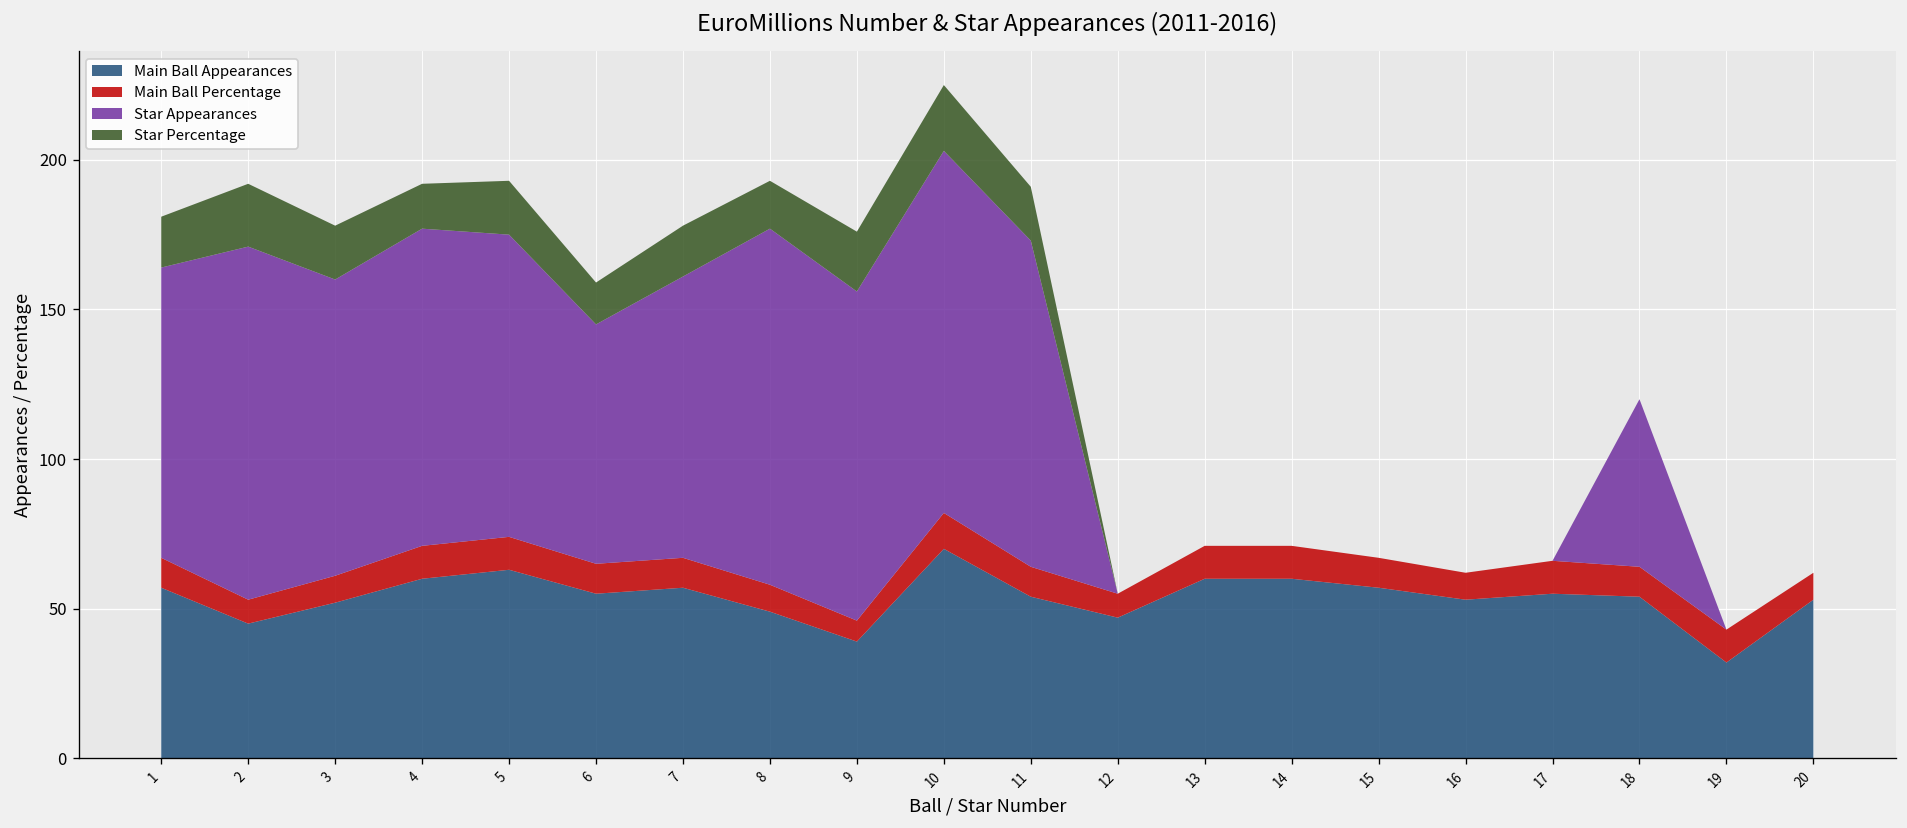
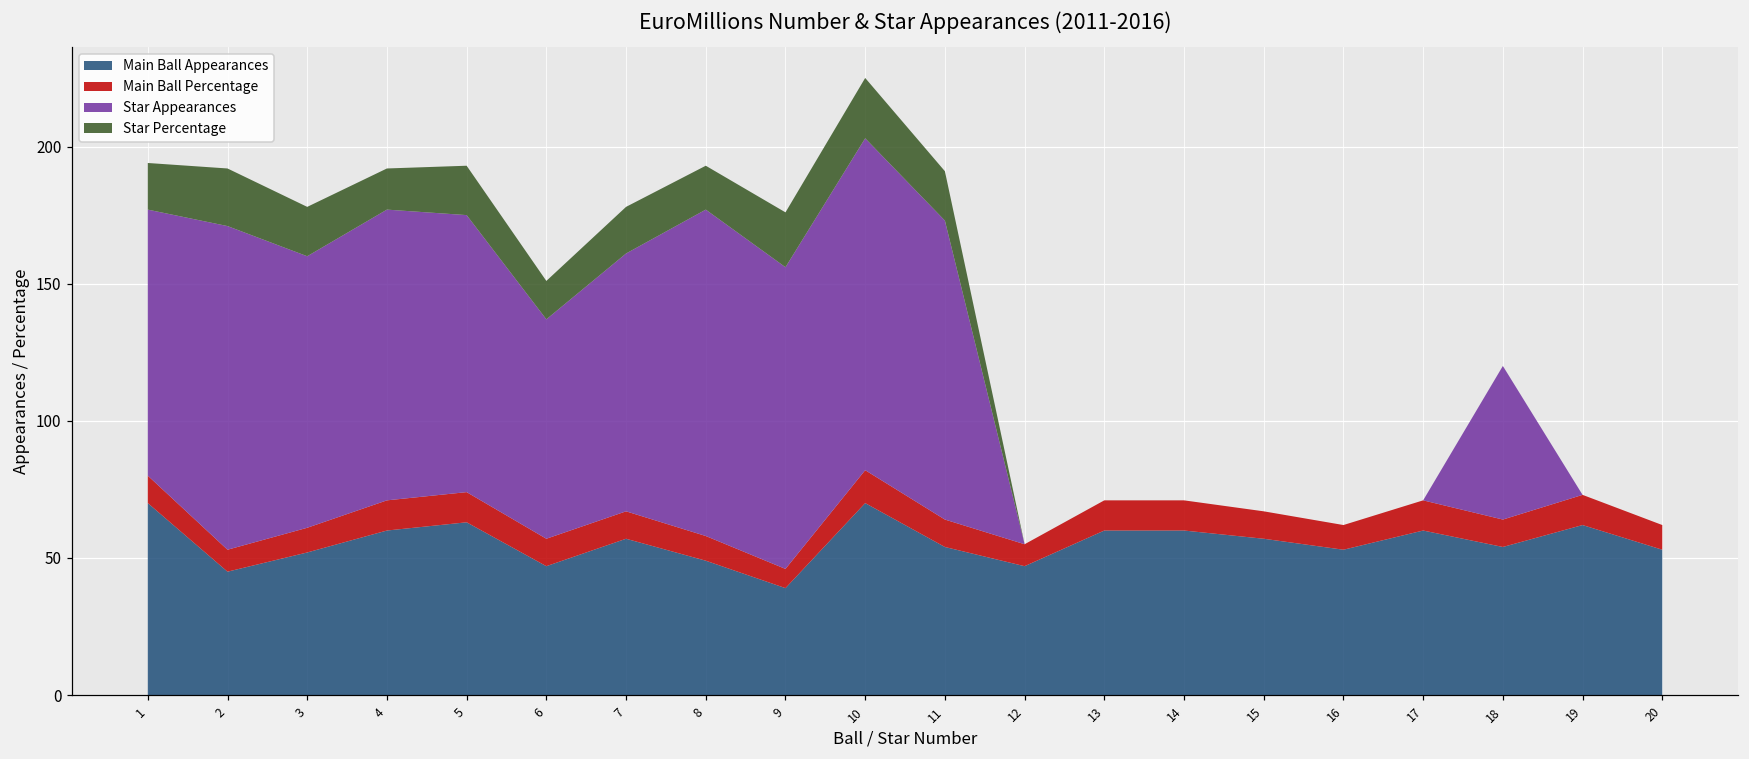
  {
    "Main Ball Appearances": {
-     "1": 57,
+     "1": 70,
      "2": 45,
      "3": 52,
      "4": 60,
      "5": 63,
-     "6": 55,
+     "6": 47,
      "7": 57,
      "8": 49,
      "9": 39,
      "10": 70,
      "11": 54,
      "12": 47,
      "13": 60,
      "14": 60,
      "15": 57,
      "16": 53,
-     "17": 55,
+     "17": 60,
      "18": 54,
-     "19": 32,
+     "19": 62,
      "20": 53
    },
    "Main Ball Percentage": {
      "1": 10,
      "2": 8,
      "3": 9,
      "4": 11,
      "5": 11,
      "6": 10,
      "7": 10,
      "8": 9,
      "9": 7,
      "10": 12,
      "11": 10,
      "18": 10
    },
    "Star Appearances": {
      "1": 97,
      "2": 118,
      "3": 99,
      "4": 106,
      "5": 101,
      "6": 80,
      "7": 94,
      "8": 119,
      "9": 110,
      "10": 121,
      "11": 109
    },
    "Star Percentage": {
      "1": 17,
      "2": 21,
      "3": 18,
      "4": 15,
      "5": 18,
      "6": 14,
      "7": 17,
      "8": 16,
      "9": 20,
      "10": 22,
      "11": 18
    }
  }
